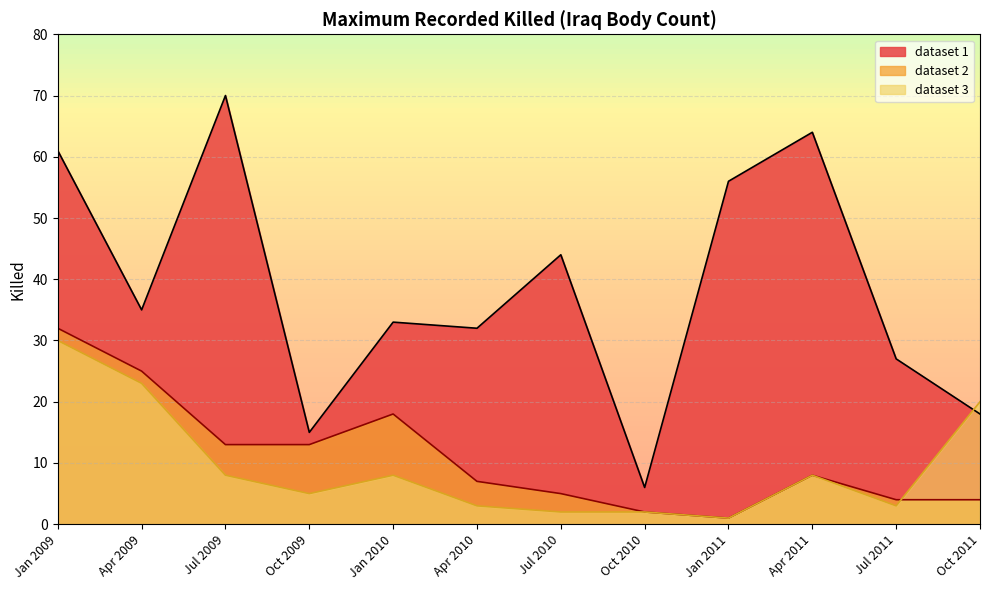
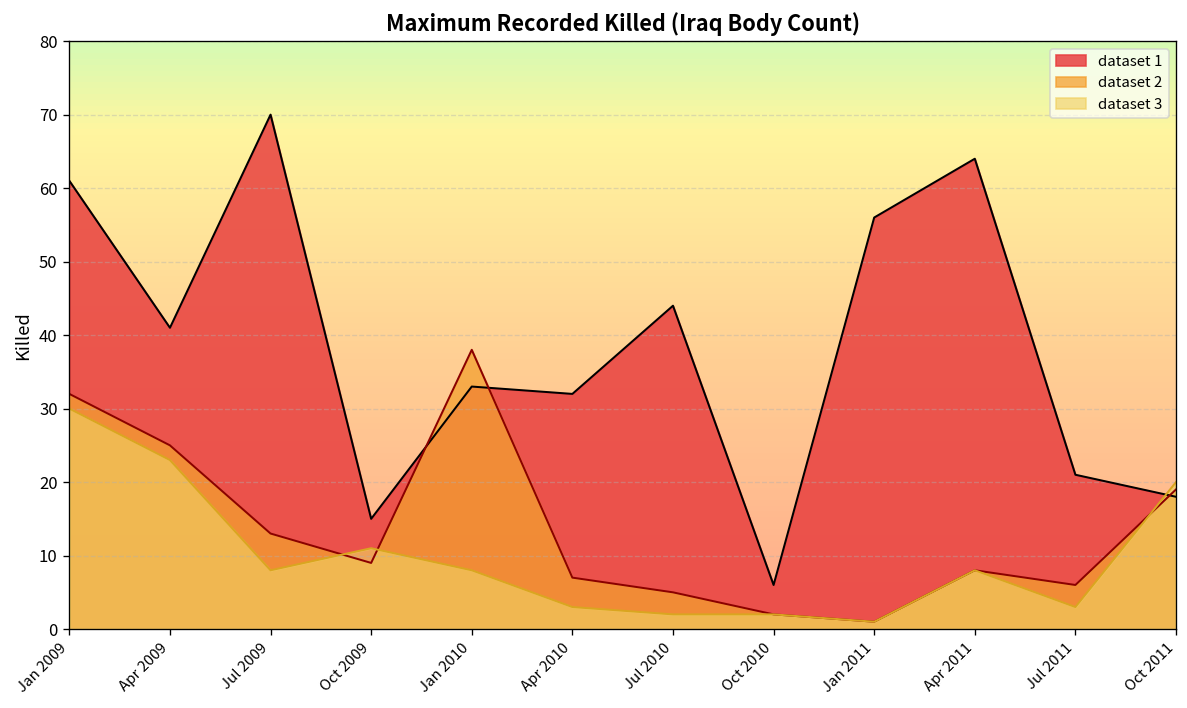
  {
    "dataset 1": {
      "Jan 2009": 61,
-     "Apr 2009": 35,
+     "Apr 2009": 41,
      "Jul 2009": 70,
      "Oct 2009": 15,
      "Jan 2010": 33,
      "Apr 2010": 32,
      "Jul 2010": 44,
      "Oct 2010": 6,
      "Jan 2011": 56,
      "Apr 2011": 64,
-     "Jul 2011": 27,
+     "Jul 2011": 21,
      "Oct 2011": 18
    },
    "dataset 2": {
      "Jan 2009": 32,
      "Apr 2009": 25,
      "Jul 2009": 13,
-     "Oct 2009": 13,
-     "Jan 2010": 18,
+     "Oct 2009": 9,
+     "Jan 2010": 38,
      "Apr 2010": 7,
      "Jul 2010": 5,
-     "Jul 2011": 4,
-     "Oct 2011": 4
+     "Jul 2011": 6,
+     "Oct 2011": 19
    },
    "dataset 3": {
      "Jan 2009": 30,
      "Apr 2009": 23,
      "Jul 2009": 8,
-     "Oct 2009": 5,
+     "Oct 2009": 11,
      "Jan 2010": 8,
      "Apr 2010": 3,
      "Jul 2010": 2,
      "Jul 2011": 3,
      "Oct 2011": 20
    }
  }
